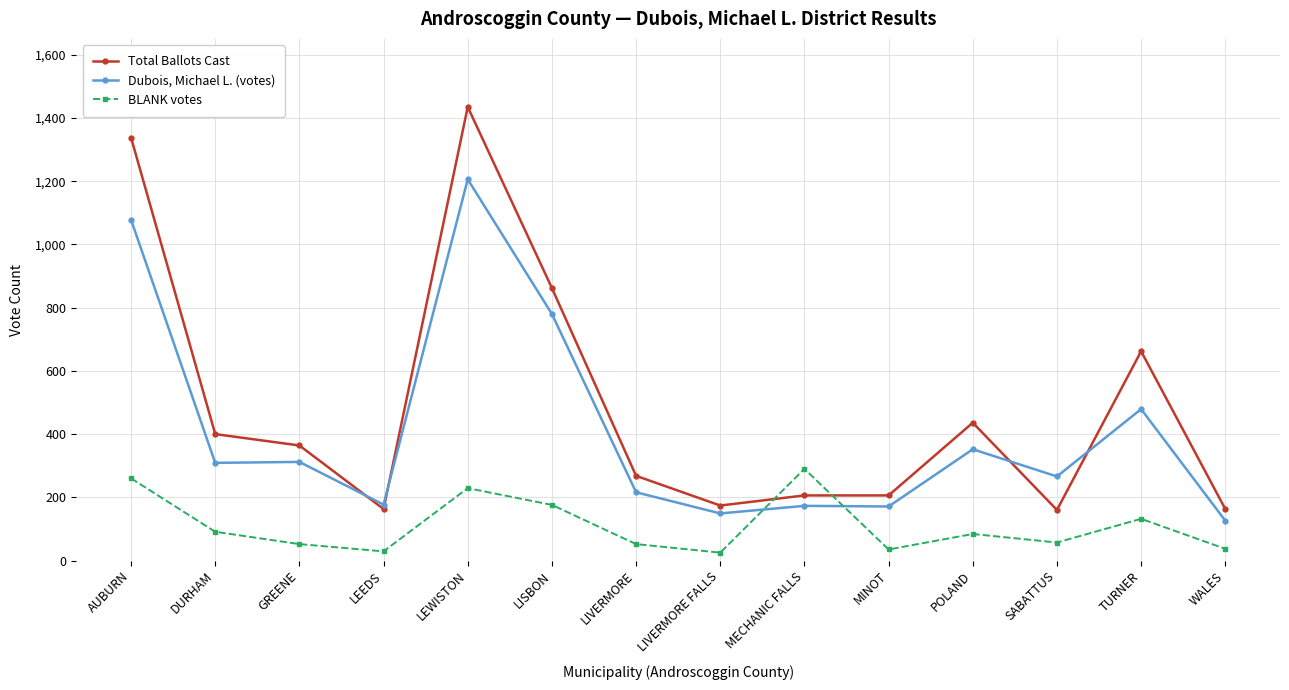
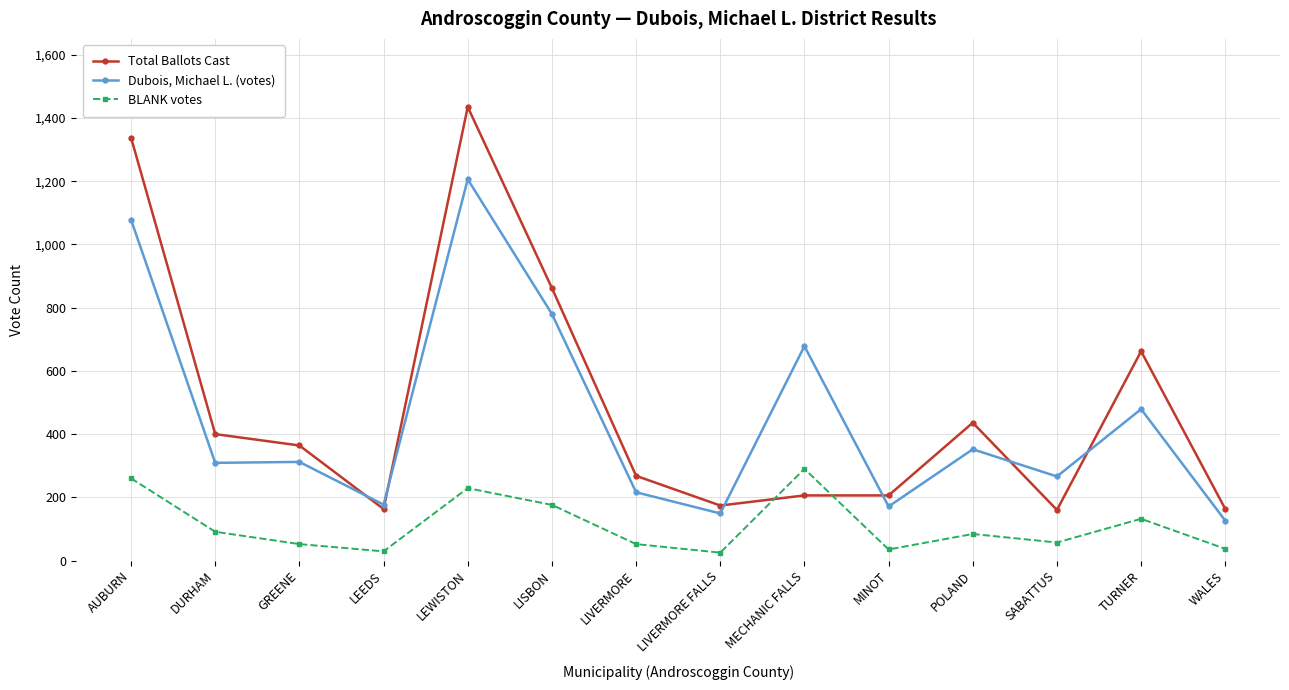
  {
    "Total Ballots Cast": {
      "AUBURN": "1,340",
      "DURHAM": "400",
      "GREENE": "360",
      "LEEDS": "160",
      "LEWISTON": "1,440",
      "LISBON": "860",
      "LIVERMORE": "270",
      "LIVERMORE FALLS": "170",
      "MECHANIC FALLS": "210",
      "MINOT": "210",
      "POLAND": "440",
      "SABATTUS": "160",
      "TURNER": "660",
      "WALES": "160"
    },
    "Dubois, Michael L. (votes)": {
      "AUBURN": "1,080",
      "DURHAM": "310",
      "GREENE": "310",
      "LEEDS": "180",
      "LEWISTON": "1,210",
      "LISBON": "780",
      "LIVERMORE": "220",
      "LIVERMORE FALLS": "150",
-     "MECHANIC FALLS": "170",
+     "MECHANIC FALLS": "680",
      "MINOT": "170",
      "POLAND": "350",
      "SABATTUS": "270",
      "TURNER": "480",
      "WALES": "130"
    },
    "BLANK votes": {
      "AUBURN": "260",
      "DURHAM": "90",
      "GREENE": "50",
      "LEEDS": "30",
      "LEWISTON": "230",
      "LISBON": "180",
      "LIVERMORE": "50",
      "LIVERMORE FALLS": "30",
      "MECHANIC FALLS": "290",
      "MINOT": "40",
      "POLAND": "80",
      "SABATTUS": "60",
      "TURNER": "130",
      "WALES": "40"
    }
  }
